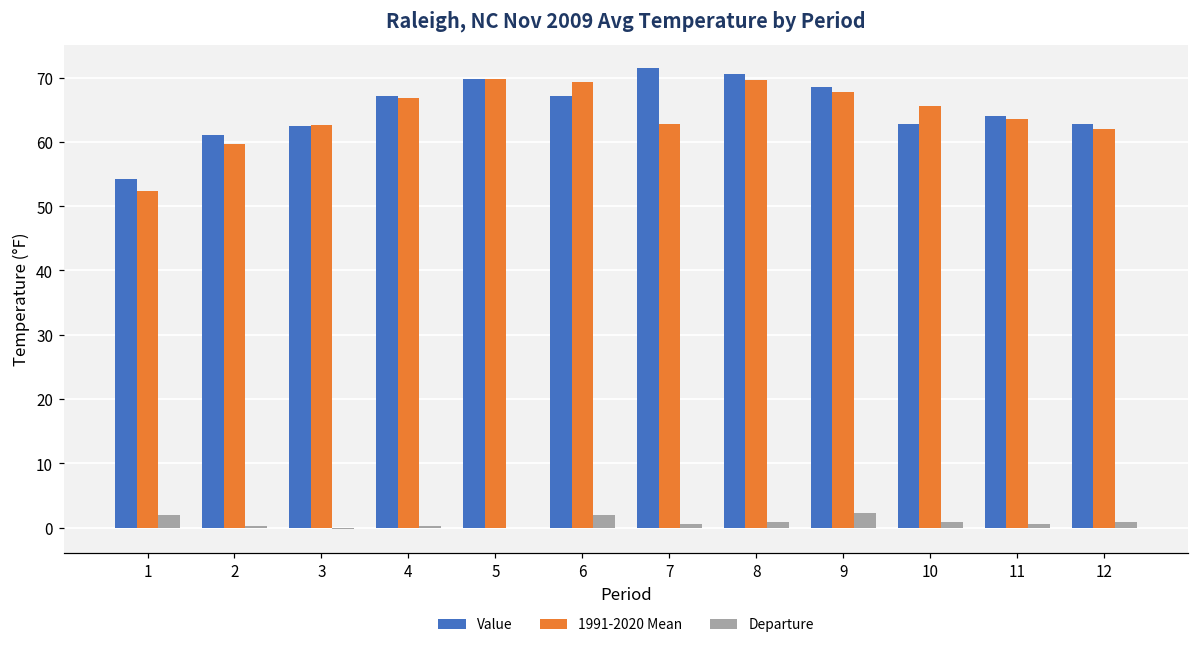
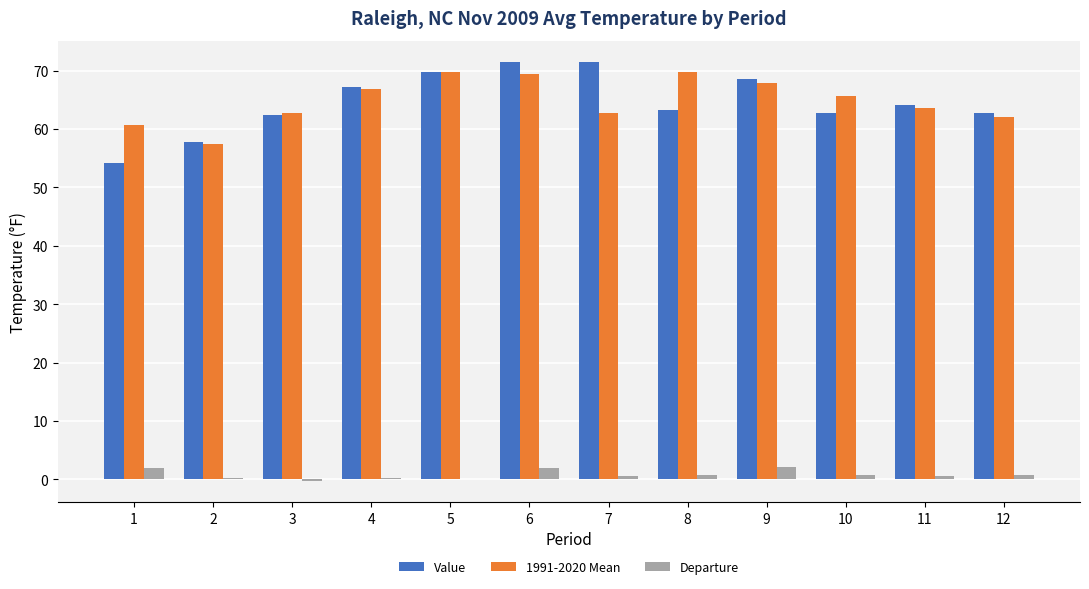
  {
    "Value": {
      "1": 54,
-     "2": 61,
+     "2": 58,
      "3": 62,
      "4": 67,
      "5": 70,
-     "6": 67,
+     "6": 71,
      "7": 72,
-     "8": 71,
+     "8": 63,
      "9": 69,
      "10": 63,
      "11": 64,
      "12": 63
    },
    "1991-2020 Mean": {
-     "1": 52,
-     "2": 60,
+     "1": 61,
+     "2": 57,
      "3": 63,
      "4": 67,
      "5": 70,
      "6": 69,
      "7": 63,
      "8": 70,
      "9": 68,
      "10": 66,
      "11": 64,
      "12": 62
    },
    "Departure": {
      "1": 2,
      "5": 0,
      "6": 2,
      "7": 1,
      "8": 1,
      "9": 2,
      "10": 1,
      "11": 1,
      "12": 1
    }
  }
